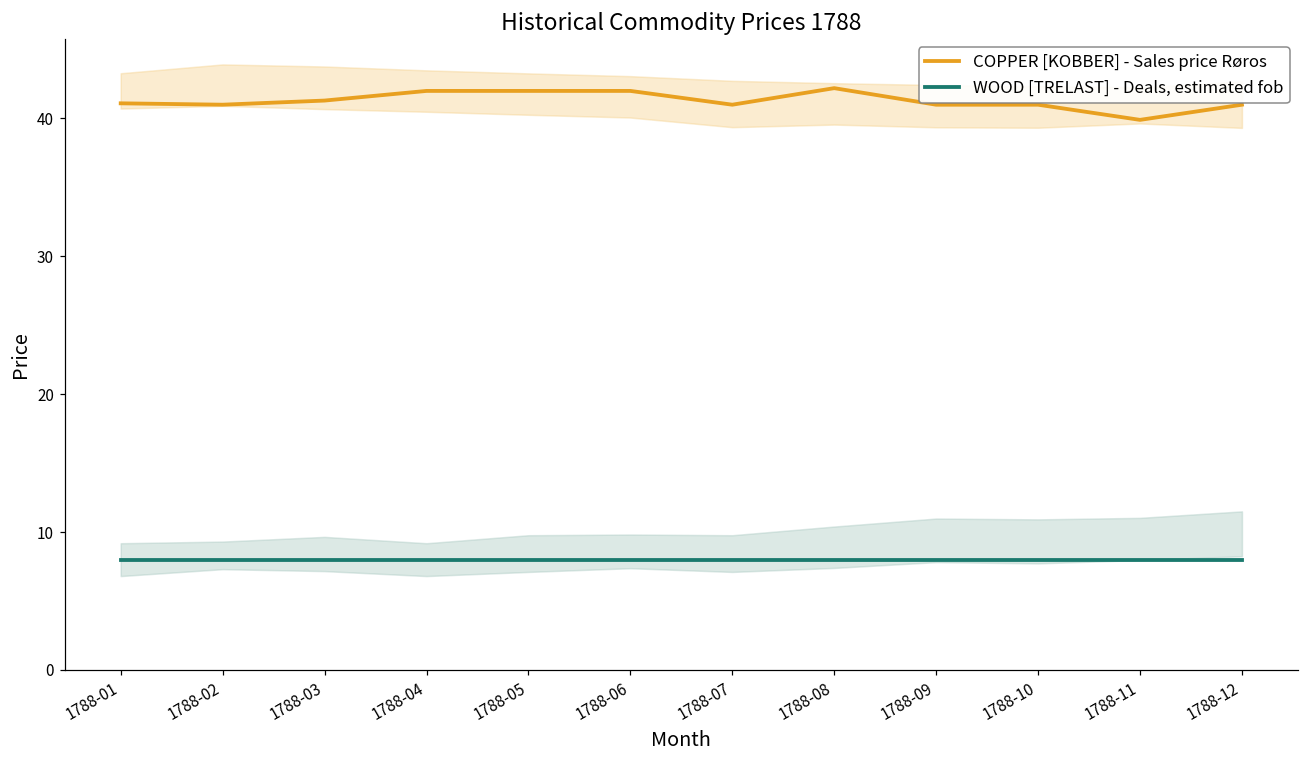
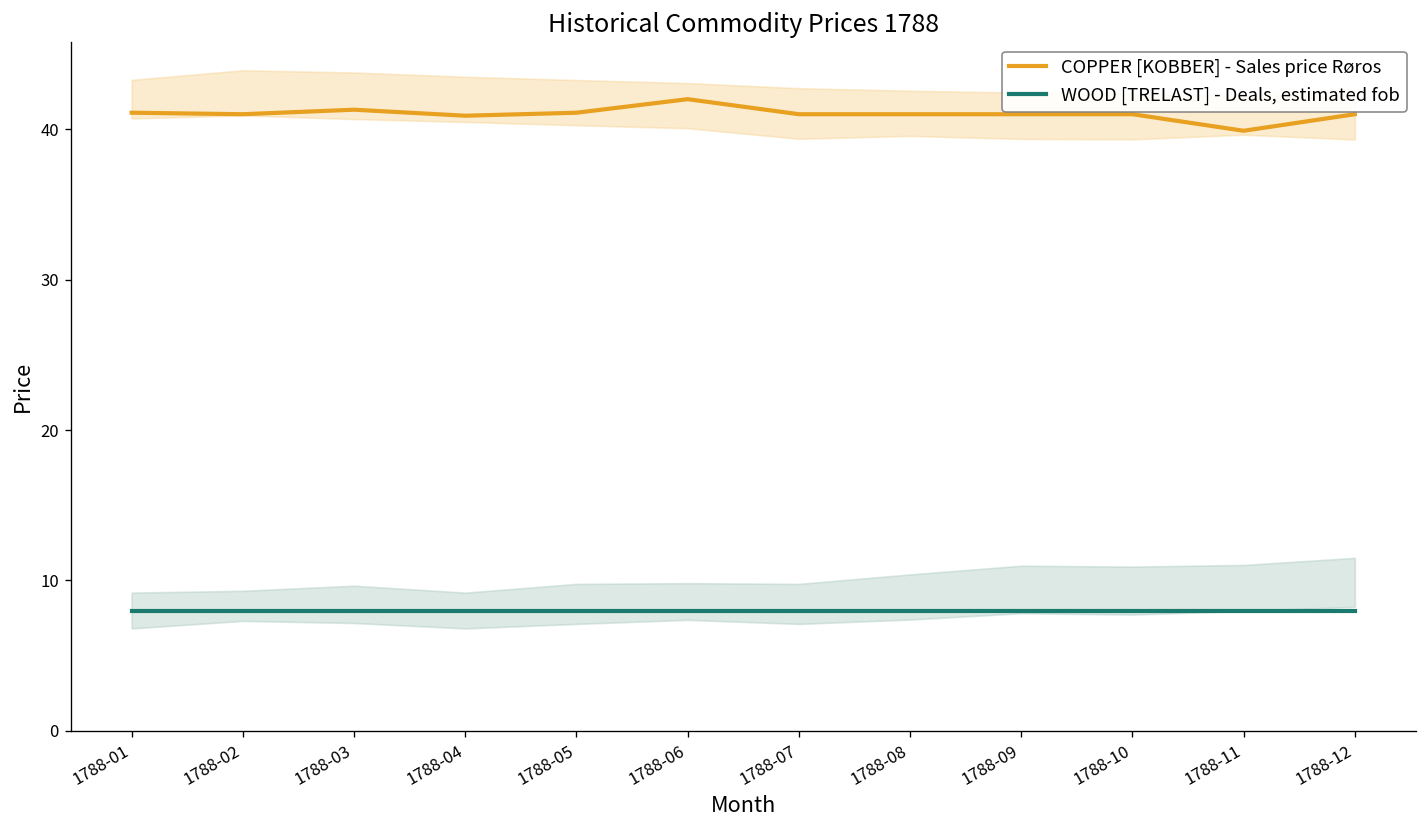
  {
    "COPPER [KOBBER] - Sales price Røros": {
      "1788-01": 41.1,
      "1788-02": 41.0,
      "1788-03": 41.3,
-     "1788-04": 42.0,
-     "1788-05": 42.0,
+     "1788-04": 40.9,
+     "1788-05": 41.1,
      "1788-06": 42.0,
      "1788-07": 41.0,
-     "1788-08": 42.2,
+     "1788-08": 41.0,
      "1788-11": 39.9
    },
    "WOOD [TRELAST] - Deals, estimated fob": {
      "1788-01": 8.0,
      "1788-02": 8.0,
      "1788-03": 8.0,
      "1788-04": 8.0,
      "1788-05": 8.0,
      "1788-06": 8.0,
      "1788-07": 8.0,
      "1788-08": 8.0,
      "1788-09": 8.0,
      "1788-10": 8.0,
      "1788-11": 8.0,
      "1788-12": 8.0
    }
  }
